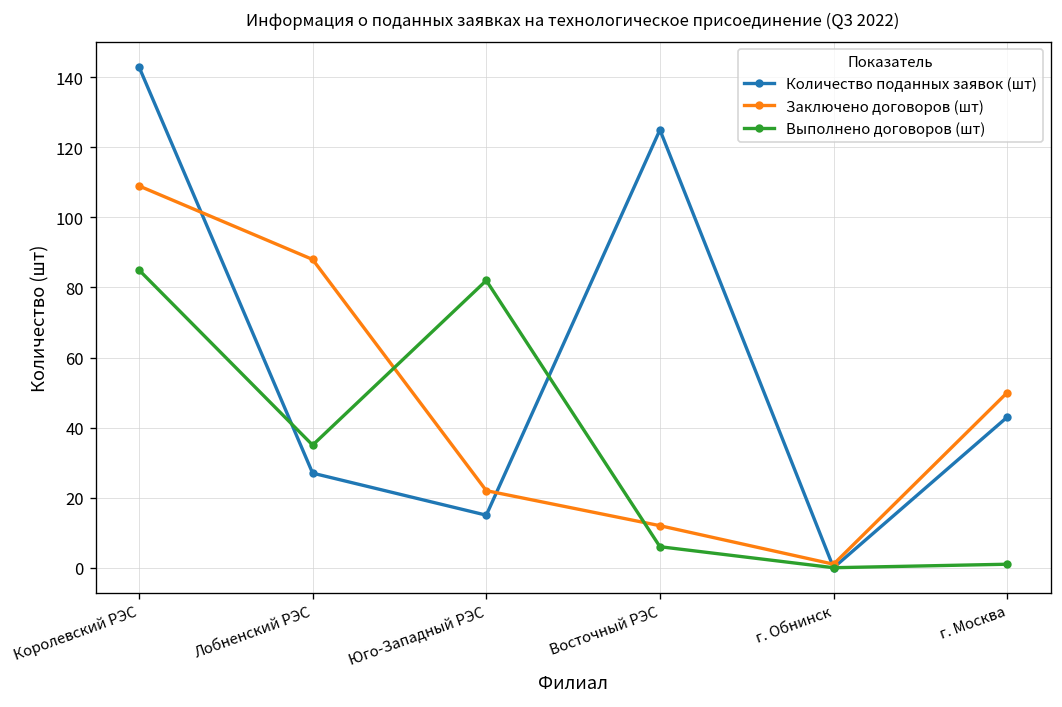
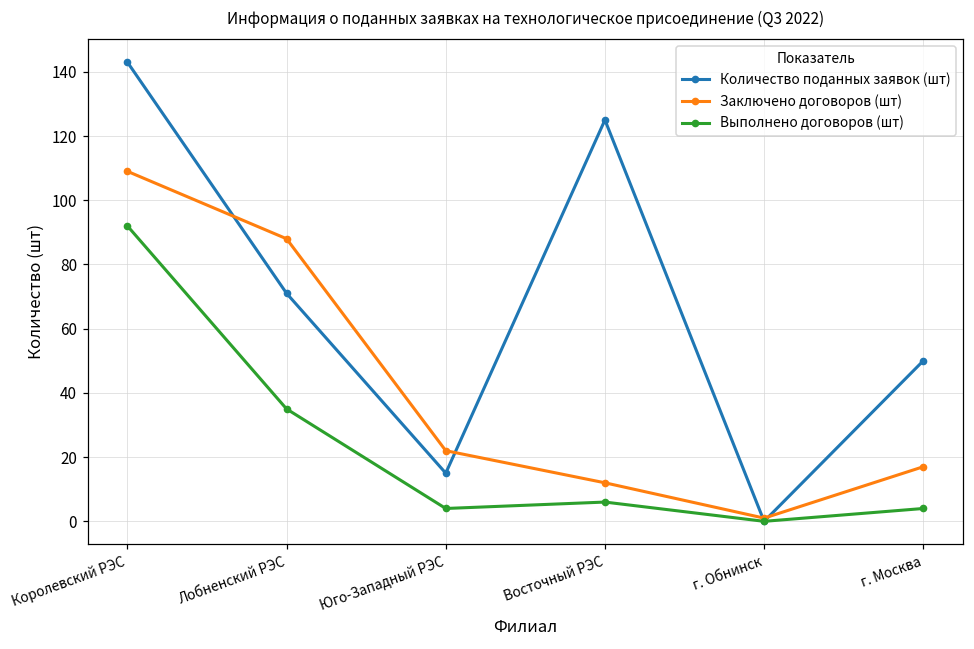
  {
    "Количество поданных заявок (шт)": {
      "Королевский РЭС": 143,
-     "Лобненский РЭС": 27,
+     "Лобненский РЭС": 71,
      "Юго-Западный РЭС": 15,
      "Восточный РЭС": 125,
-     "г. Москва": 43
+     "г. Москва": 50
    },
    "Заключено договоров (шт)": {
      "Королевский РЭС": 109,
      "Лобненский РЭС": 88,
      "Юго-Западный РЭС": 22,
      "Восточный РЭС": 12,
      "г. Обнинск": 1,
-     "г. Москва": 50
+     "г. Москва": 17
    },
    "Выполнено договоров (шт)": {
-     "Королевский РЭС": 85,
+     "Королевский РЭС": 92,
      "Лобненский РЭС": 35,
-     "Юго-Западный РЭС": 82,
+     "Юго-Западный РЭС": 4,
      "Восточный РЭС": 6,
-     "г. Москва": 1
+     "г. Москва": 4
    }
  }
